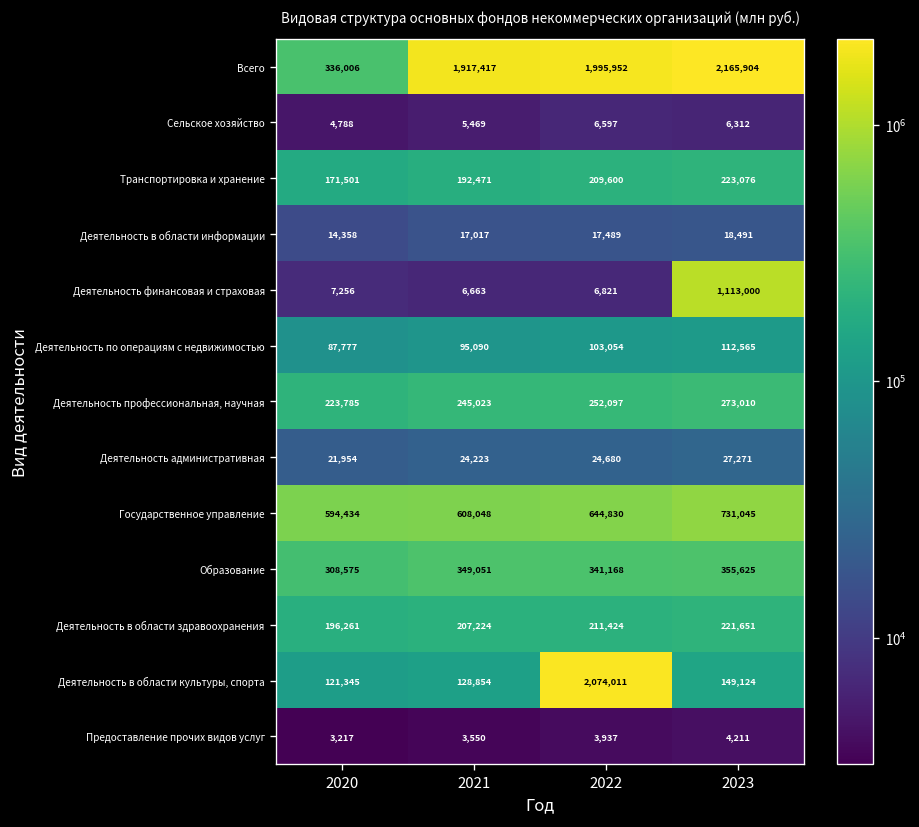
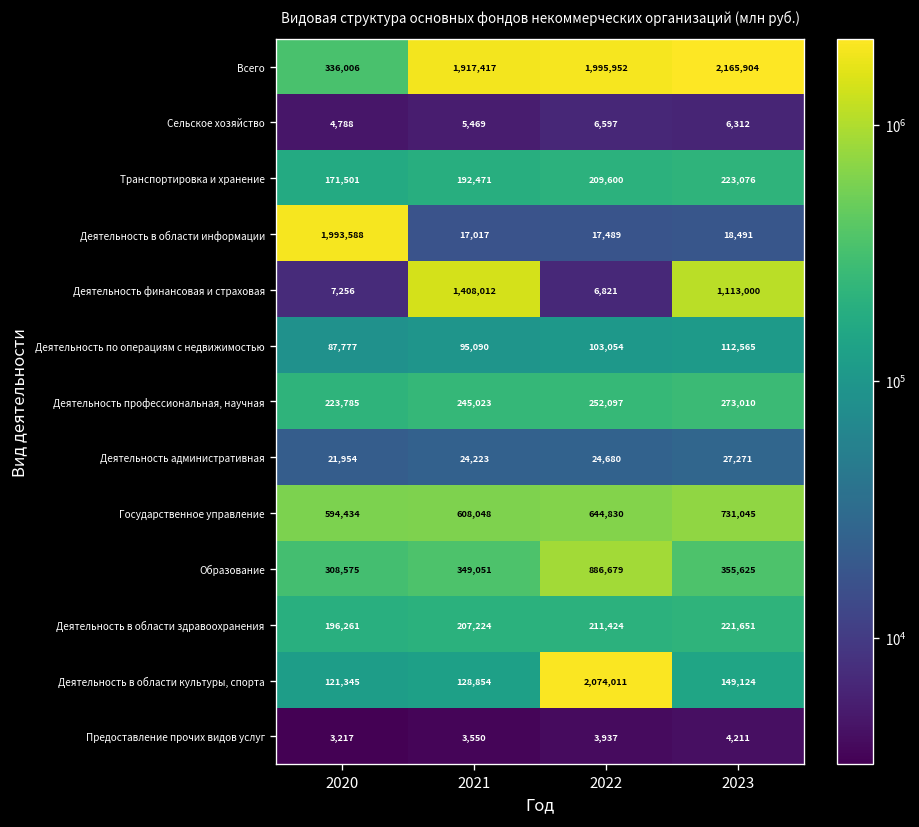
  {
    "Всего": {
      "2020": "336,006",
      "2021": "1,917,417",
      "2022": "1,995,952",
      "2023": "2,165,904"
    },
    "Сельское хозяйство": {
      "2020": "4,788",
      "2021": "5,469",
      "2022": "6,597",
      "2023": "6,312"
    },
    "Транспортировка и хранение": {
      "2020": "171,501",
      "2021": "192,471",
      "2022": "209,600",
      "2023": "223,076"
    },
    "Деятельность в области информации": {
-     "2020": "14,358",
+     "2020": "1,993,588",
      "2021": "17,017",
      "2022": "17,489",
      "2023": "18,491"
    },
    "Деятельность финансовая и страховая": {
      "2020": "7,256",
-     "2021": "6,663",
+     "2021": "1,408,012",
      "2022": "6,821",
      "2023": "1,113,000"
    },
    "Деятельность по операциям с недвижимостью": {
      "2020": "87,777",
      "2021": "95,090",
      "2022": "103,054",
      "2023": "112,565"
    },
    "Деятельность профессиональная, научная": {
      "2020": "223,785",
      "2021": "245,023",
      "2022": "252,097",
      "2023": "273,010"
    },
    "Деятельность административная": {
      "2020": "21,954",
      "2021": "24,223",
      "2022": "24,680",
      "2023": "27,271"
    },
    "Государственное управление": {
      "2020": "594,434",
      "2021": "608,048",
      "2022": "644,830",
      "2023": "731,045"
    },
    "Образование": {
      "2020": "308,575",
      "2021": "349,051",
-     "2022": "341,168",
+     "2022": "886,679",
      "2023": "355,625"
    },
    "Деятельность в области здравоохранения": {
      "2020": "196,261",
      "2021": "207,224",
      "2022": "211,424",
      "2023": "221,651"
    },
    "Деятельность в области культуры, спорта": {
      "2020": "121,345",
      "2021": "128,854",
      "2022": "2,074,011",
      "2023": "149,124"
    },
    "Предоставление прочих видов услуг": {
      "2020": "3,217",
      "2021": "3,550",
      "2022": "3,937",
      "2023": "4,211"
    }
  }
